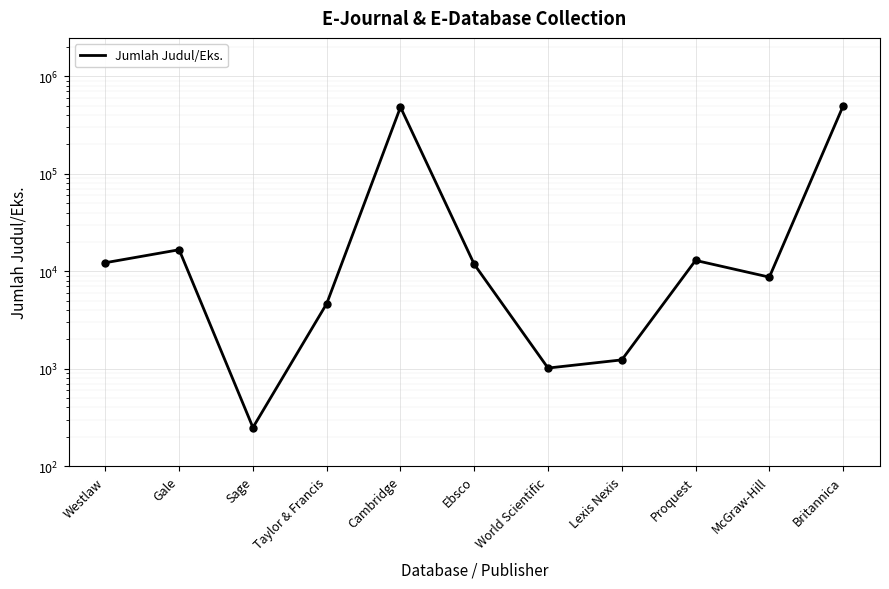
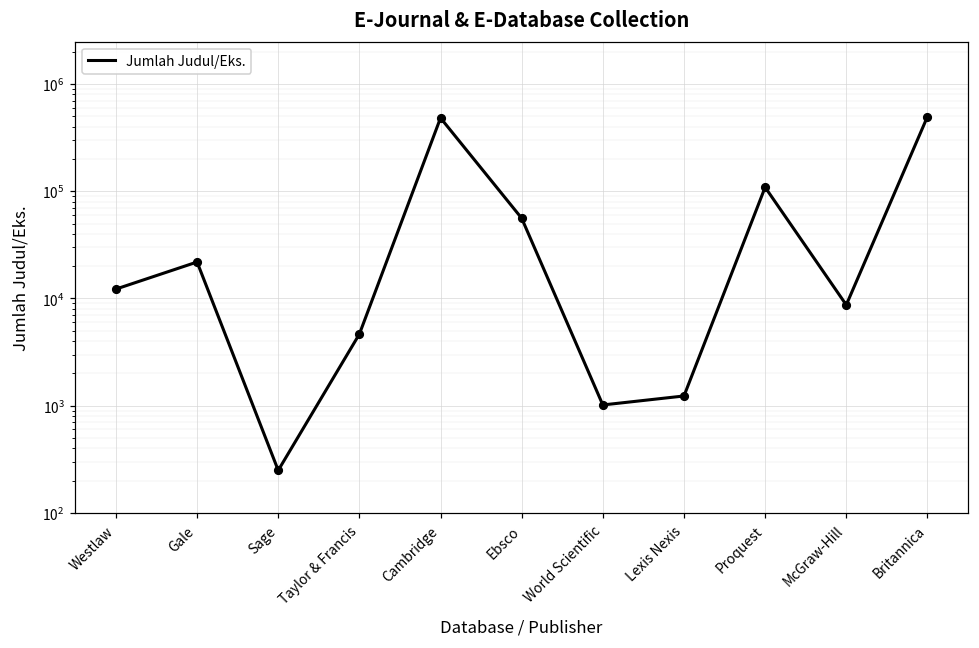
  {
    "Westlaw": 12000,
-   "Gale": 17000,
+   "Gale": 22000,
    "Sage": 250,
    "Taylor & Francis": 5000,
    "Cambridge": 500000,
-   "Ebsco": 12000,
+   "Ebsco": 60000,
    "World Scientific": 1000,
    "Lexis Nexis": 1200,
-   "Proquest": 13000,
+   "Proquest": 110000,
    "McGraw-Hill": 9000,
    "Britannica": 500000
  }
